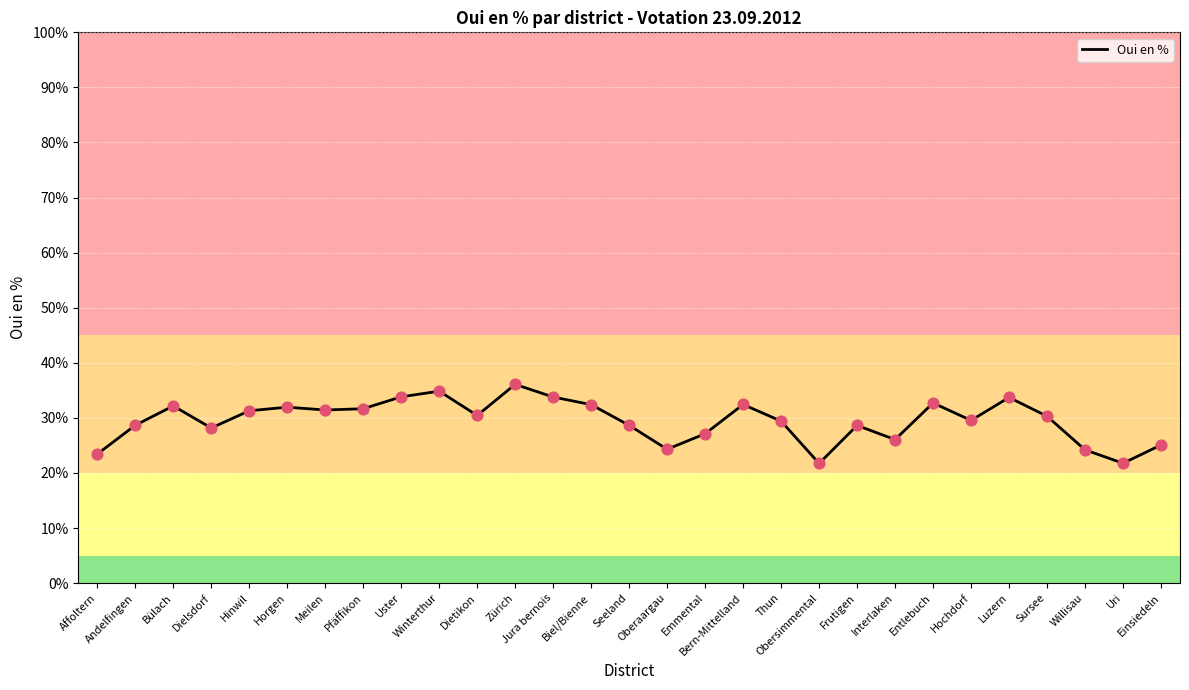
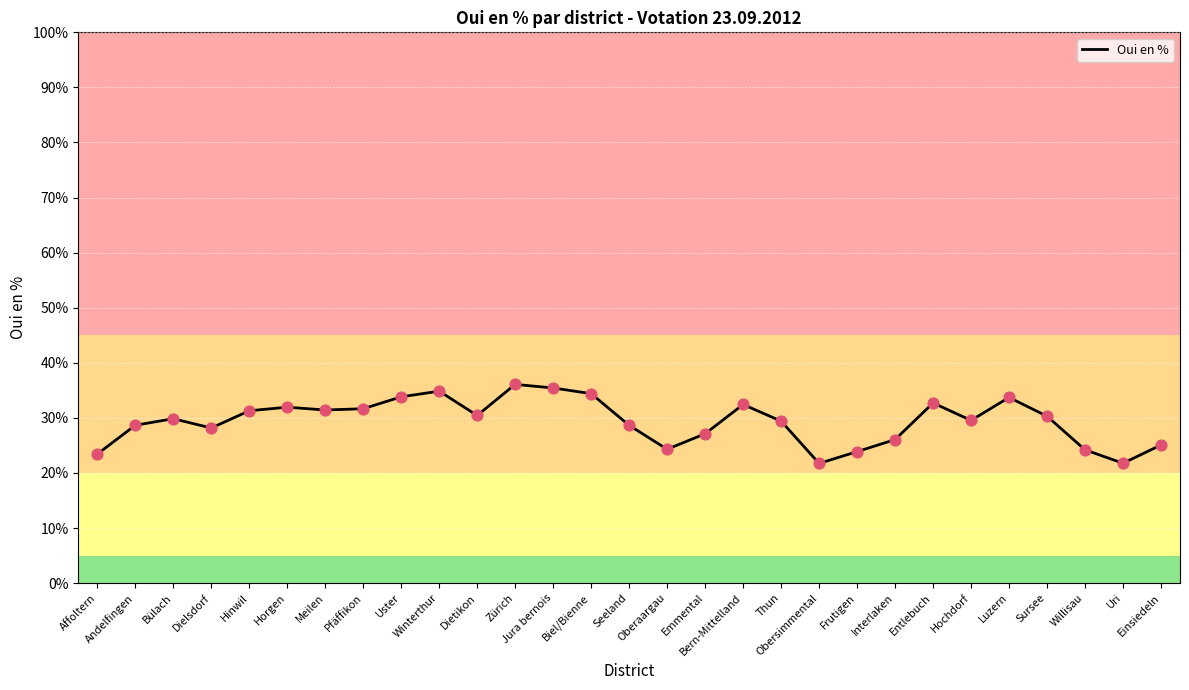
  {
    "Affoltern": "23%",
    "Andelfingen": "29%",
-   "Bülach": "32%",
+   "Bülach": "30%",
    "Dielsdorf": "28%",
    "Hinwil": "31%",
    "Horgen": "32%",
    "Meilen": "31%",
    "Pfäffikon": "32%",
    "Uster": "34%",
    "Winterthur": "35%",
    "Dietikon": "30%",
    "Zürich": "36%",
-   "Jura bernois": "34%",
-   "Biel/Bienne": "32%",
+   "Jura bernois": "35%",
+   "Biel/Bienne": "34%",
    "Seeland": "29%",
    "Oberaargau": "24%",
    "Emmental": "27%",
    "Bern-Mittelland": "32%",
    "Thun": "29%",
    "Obersimmental": "22%",
-   "Frutigen": "29%",
+   "Frutigen": "24%",
    "Interlaken": "26%",
    "Entlebuch": "33%",
    "Hochdorf": "30%",
    "Luzern": "34%",
    "Sursee": "30%",
    "Willisau": "24%",
    "Uri": "22%",
    "Einsiedeln": "25%"
  }
